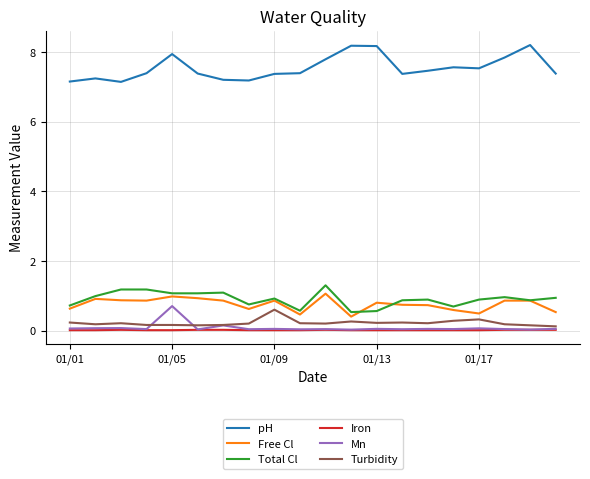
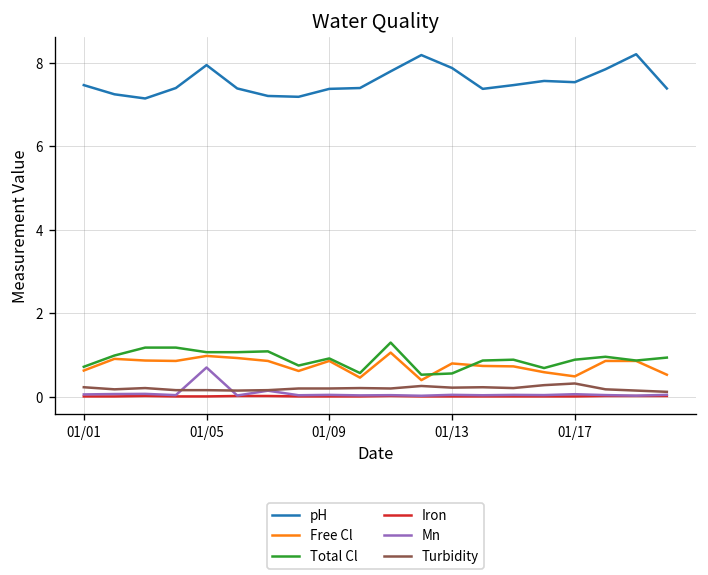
  {
    "pH": {
-     "01/01": 7.2,
+     "01/01": 7.5,
      "01/05": 8.0,
      "01/09": 7.4,
-     "01/13": 8.2,
+     "01/13": 7.9,
      "01/17": 7.5
    },
    "Free Cl": {
      "01/01": 0.6,
      "01/05": 1.0,
      "01/13": 0.8,
      "01/17": 0.5
    },
    "Total Cl": {
      "01/01": 0.7,
      "01/05": 1.1,
      "01/13": 0.6,
      "01/17": 0.9
    },
    "Iron": {
      "01/05": 0.0
    },
    "Mn": {
      "01/05": 0.7
    },
    "Turbidity": {
      "01/01": 0.2,
      "01/05": 0.2,
-     "01/09": 0.6,
+     "01/09": 0.2,
      "01/13": 0.2,
      "01/17": 0.3
    }
  }
